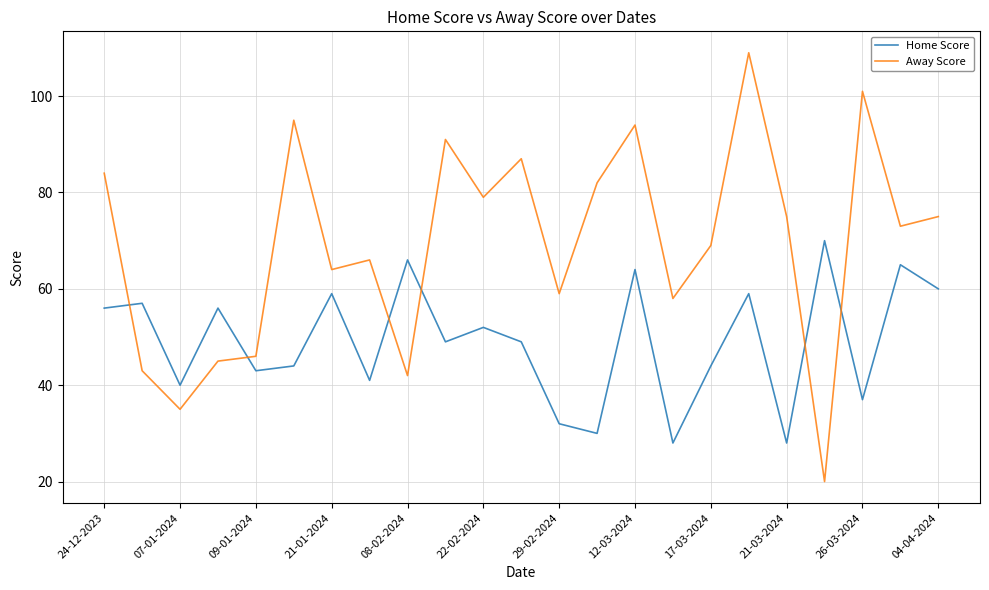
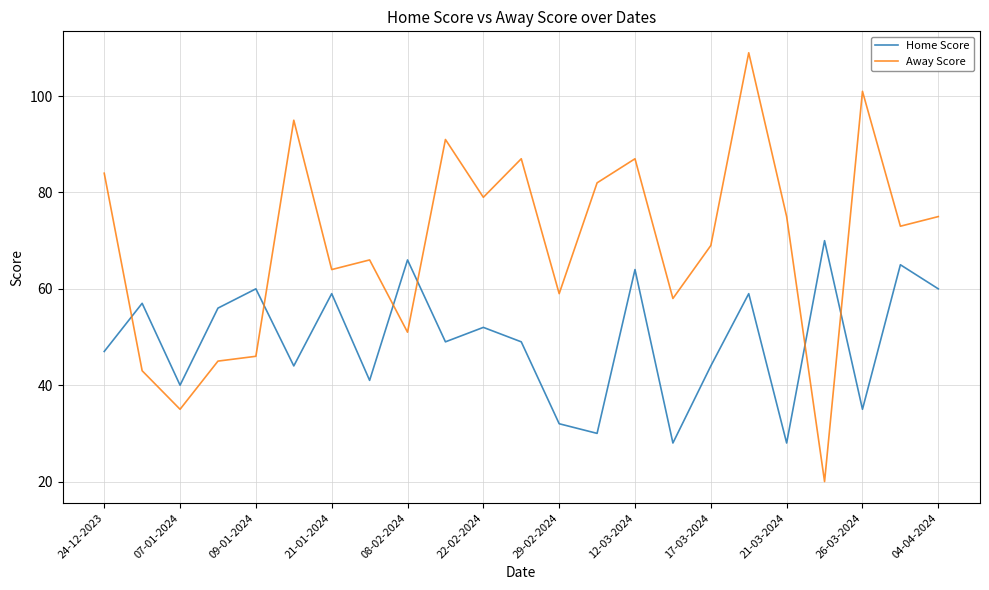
  {
    "Home Score": {
-     "24-12-2023": 56,
-     "09-01-2024": 43,
+     "24-12-2023": 47,
+     "09-01-2024": 60,
      "08-02-2024": 66,
      "22-02-2024": 52,
      "12-03-2024": 64,
      "21-03-2024": 28,
-     "26-03-2024": 37,
+     "26-03-2024": 35,
      "04-04-2024": 60
    },
    "Away Score": {
      "24-12-2023": 84,
      "09-01-2024": 46,
-     "08-02-2024": 42,
+     "08-02-2024": 51,
      "22-02-2024": 79,
-     "12-03-2024": 94,
+     "12-03-2024": 87,
      "21-03-2024": 75,
      "26-03-2024": 101,
      "04-04-2024": 75
    }
  }
